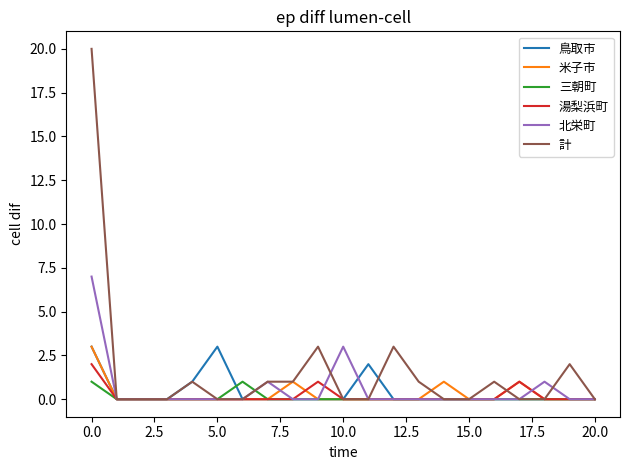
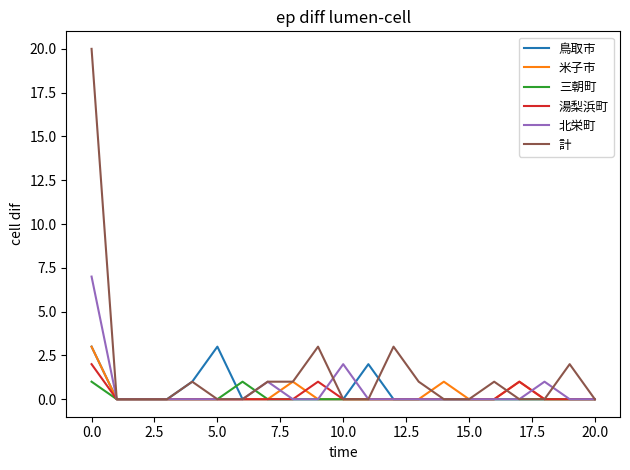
  {
    "鳥取市": {
      "5.0": 3
    },
    "三朝町": {
      "0.0": 1
    },
    "湯梨浜町": {
      "0.0": 2
    },
    "北栄町": {
      "0.0": 7,
-     "10.0": 3
+     "10.0": 2
    },
    "計": {
      "0.0": 20
    }
  }
